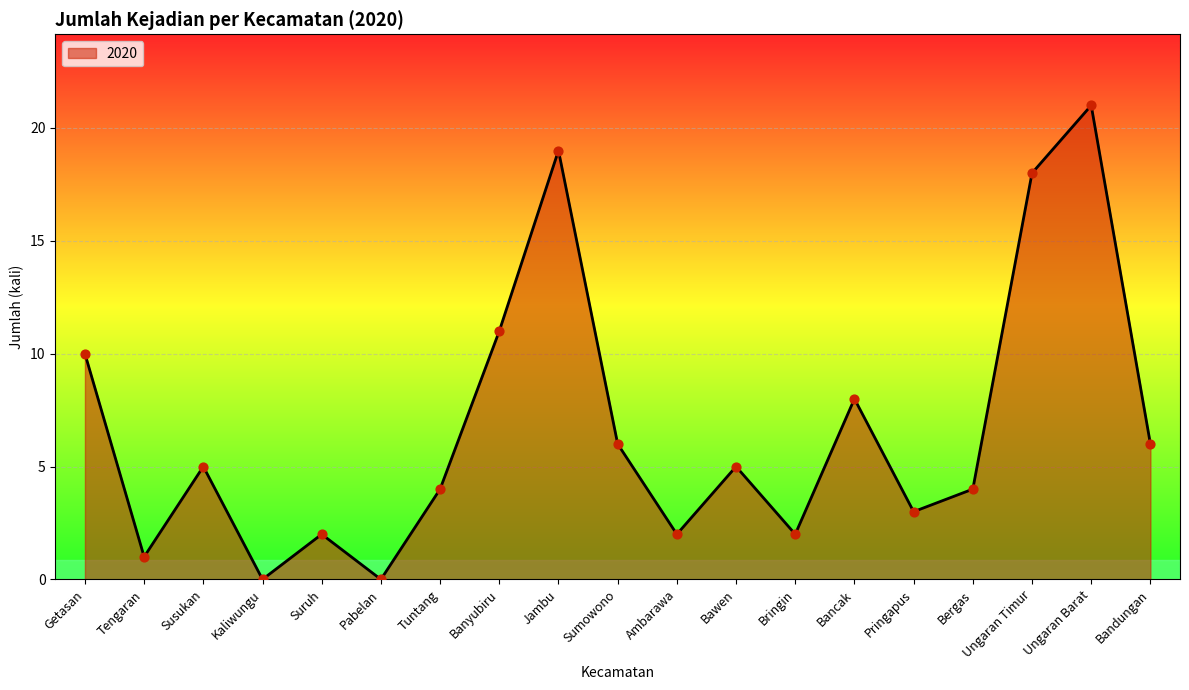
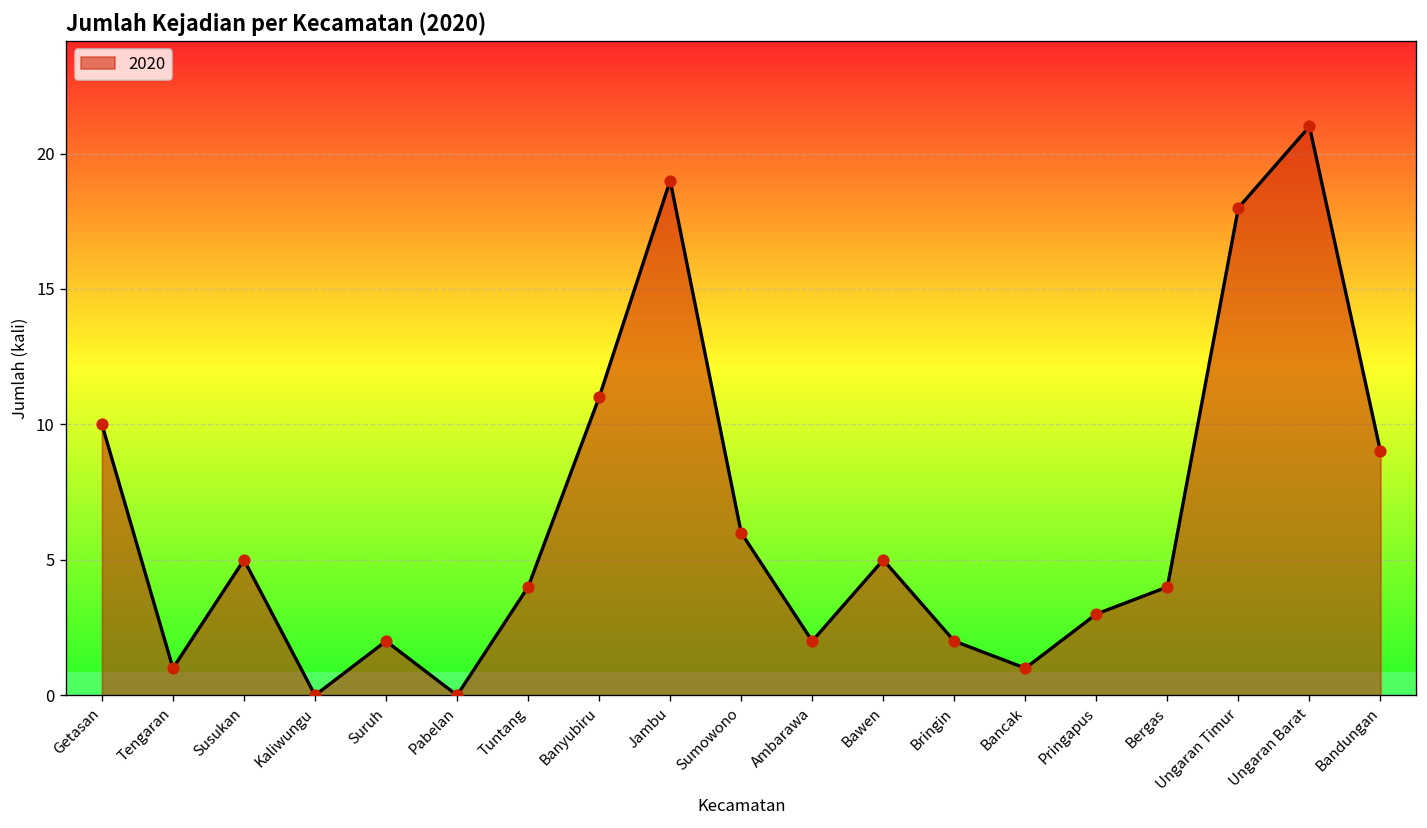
  {
    "Getasan": 10,
    "Tengaran": 1,
    "Susukan": 5,
    "Suruh": 2,
    "Tuntang": 4,
    "Banyubiru": 11,
    "Jambu": 19,
    "Sumowono": 6,
    "Ambarawa": 2,
    "Bawen": 5,
    "Bringin": 2,
-   "Bancak": 8,
+   "Bancak": 1,
    "Pringapus": 3,
    "Bergas": 4,
    "Ungaran Timur": 18,
    "Ungaran Barat": 21,
-   "Bandungan": 6
+   "Bandungan": 9
  }
